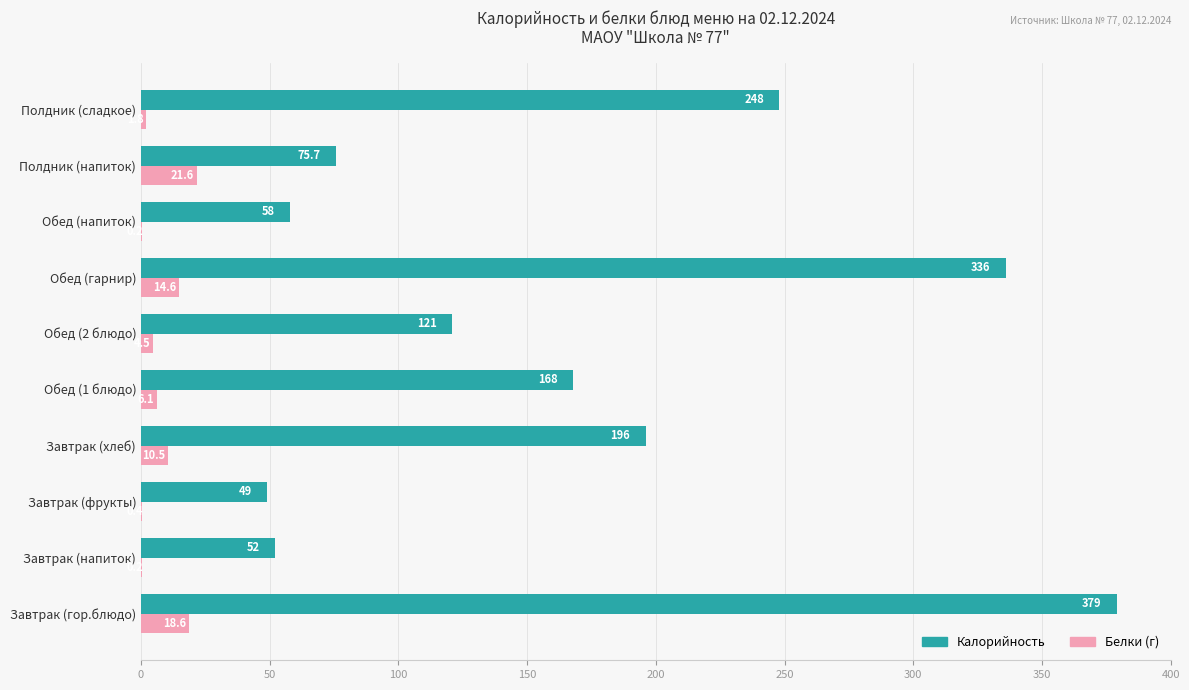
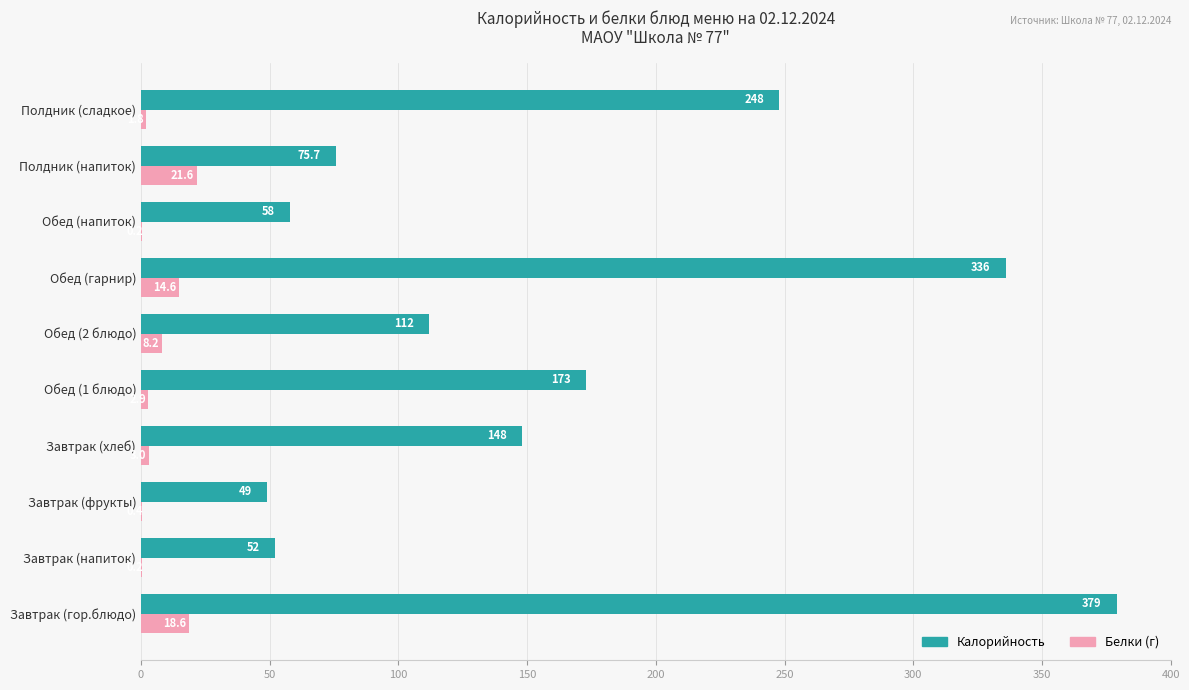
  {
    "Калорийность": {
      "Полдник (сладкое)": 248,
      "Полдник (напиток)": 75.7,
      "Обед (напиток)": 58,
      "Обед (гарнир)": 336,
-     "Обед (2 блюдо)": 121,
-     "Обед (1 блюдо)": 168,
-     "Завтрак (хлеб)": 196,
+     "Обед (2 блюдо)": 112,
+     "Обед (1 блюдо)": 173,
+     "Завтрак (хлеб)": 148,
      "Завтрак (фрукты)": 49,
      "Завтрак (напиток)": 52,
      "Завтрак (гор.блюдо)": 379
    },
    "Белки (г)": {
      "Полдник (сладкое)": 2,
-     "Обед (2 блюдо)": 5,
-     "Обед (1 блюдо)": 6,
-     "Завтрак (хлеб)": 11
+     "Обед (2 блюдо)": 8,
+     "Обед (1 блюдо)": 3,
+     "Завтрак (хлеб)": 3
    }
  }
